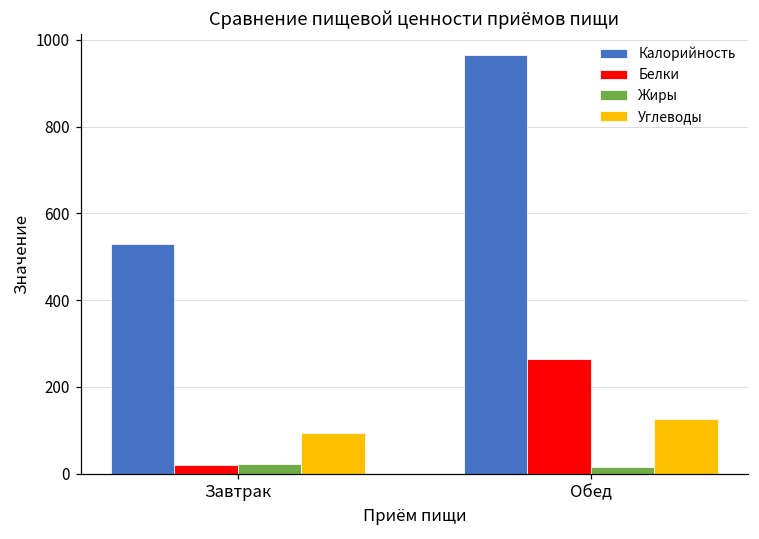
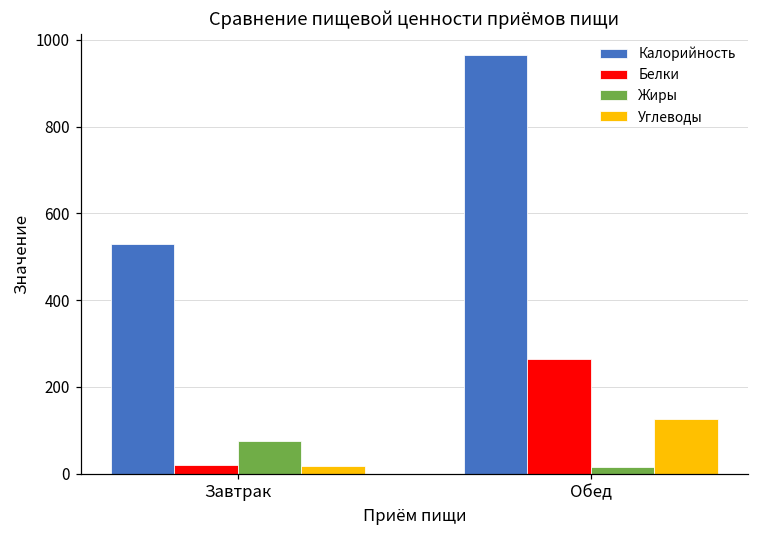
  {
    "Калорийность": {
      "Завтрак": 530,
      "Обед": 960
    },
    "Белки": {
      "Завтрак": 20,
      "Обед": 260
    },
    "Жиры": {
-     "Завтрак": 20,
+     "Завтрак": 80,
      "Обед": 20
    },
    "Углеводы": {
-     "Завтрак": 100,
+     "Завтрак": 20,
      "Обед": 130
    }
  }
